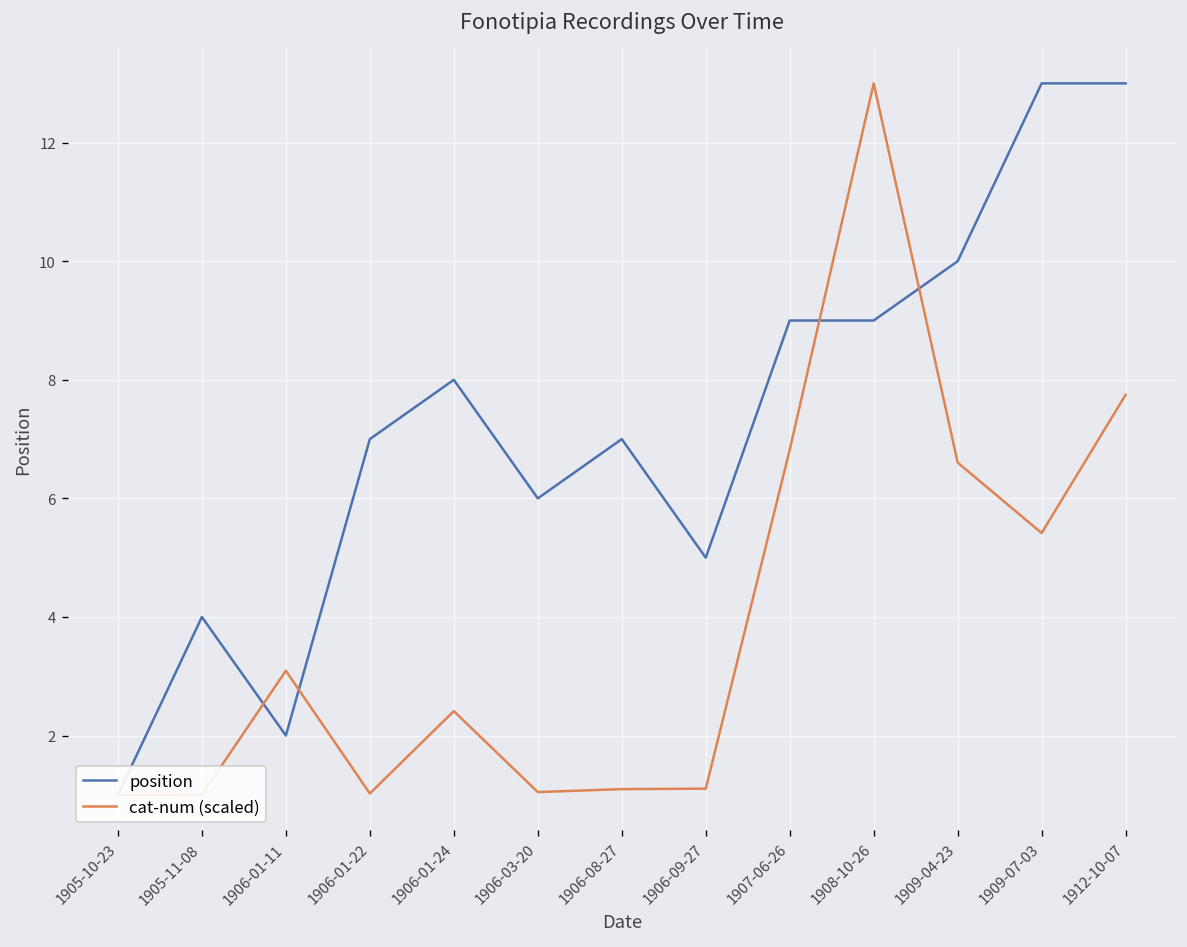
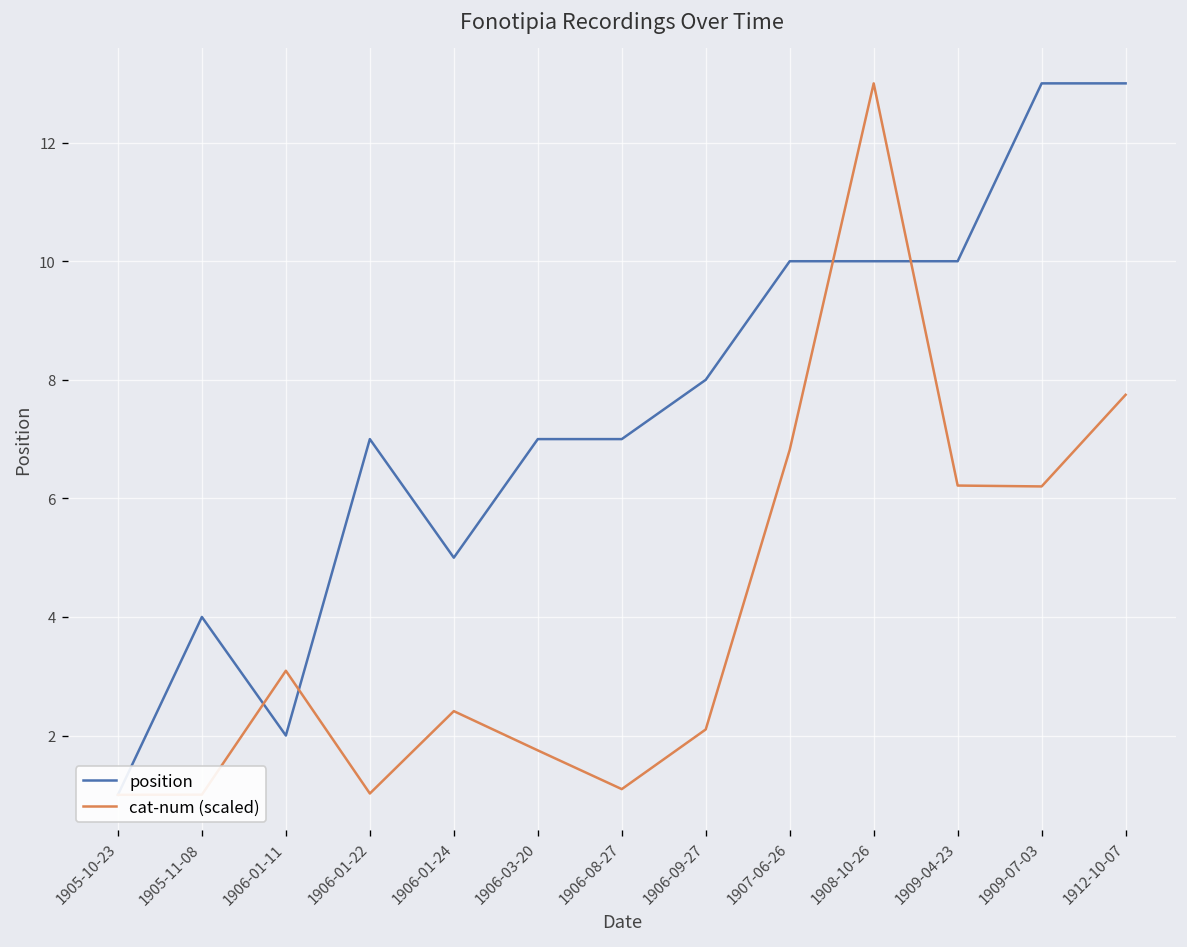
  {
    "position": {
      "1905-11-08": 4,
      "1906-01-11": 2,
      "1906-01-22": 7,
-     "1906-01-24": 8,
-     "1906-03-20": 6,
+     "1906-01-24": 5,
+     "1906-03-20": 7,
      "1906-08-27": 7,
-     "1906-09-27": 5,
-     "1907-06-26": 9,
-     "1908-10-26": 9,
+     "1906-09-27": 8,
+     "1907-06-26": 10,
+     "1908-10-26": 10,
      "1909-04-23": 10,
      "1909-07-03": 13,
      "1912-10-07": 13
    },
    "cat-num (scaled)": {
      "1906-01-11": 3.1,
      "1906-01-22": 1.0,
      "1906-01-24": 2.4,
-     "1906-03-20": 1.0,
+     "1906-03-20": 1.7,
      "1906-08-27": 1.1,
-     "1906-09-27": 1.1,
+     "1906-09-27": 2.1,
      "1907-06-26": 6.8,
      "1908-10-26": 13.0,
-     "1909-04-23": 6.6,
-     "1909-07-03": 5.4,
+     "1909-04-23": 6.2,
+     "1909-07-03": 6.2,
      "1912-10-07": 7.7
    }
  }
